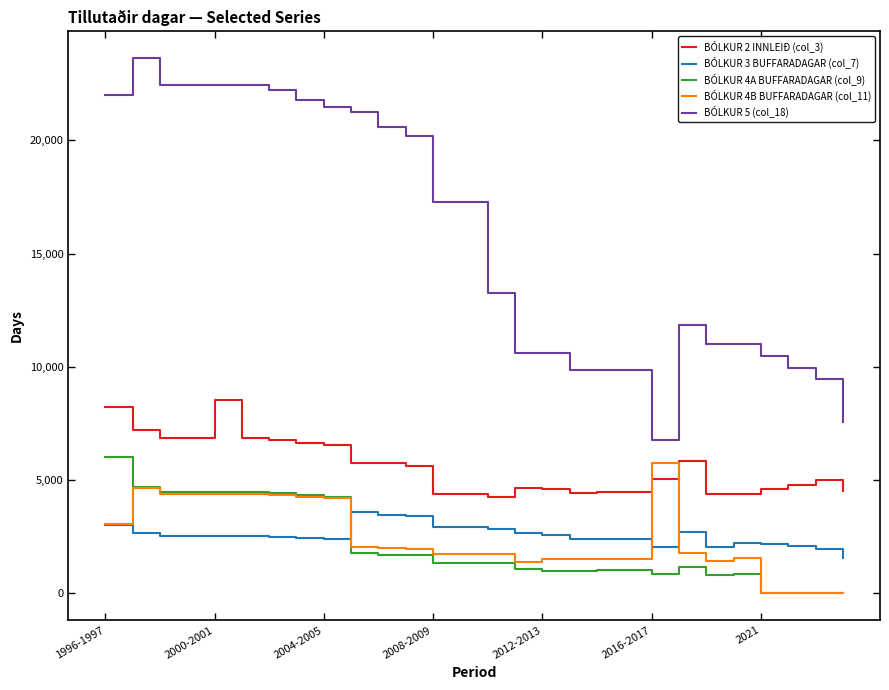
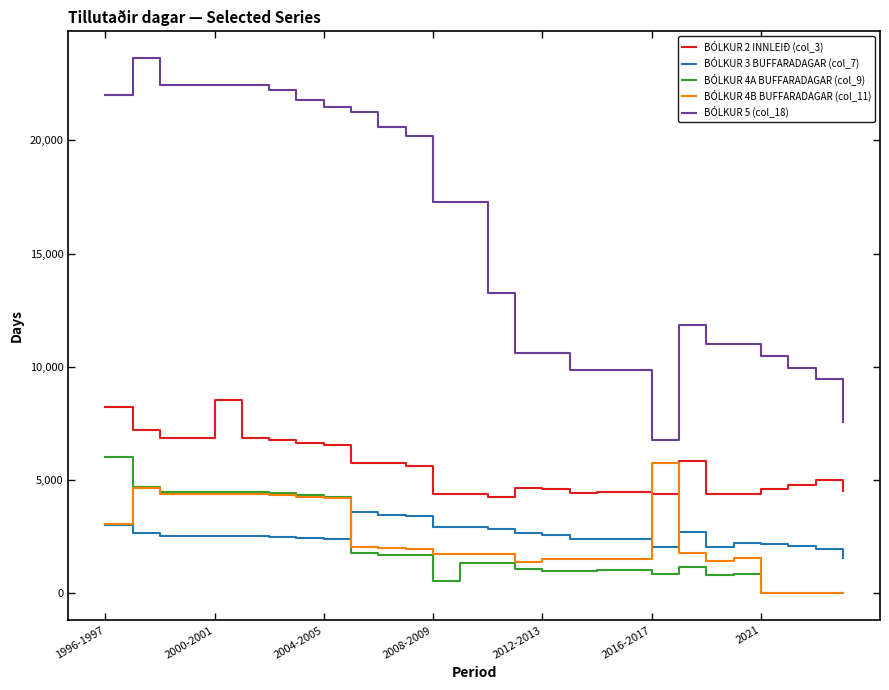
  {
    "BÓLKUR 2 INNLEIÐ (col_3)": {
      "1996-1997": "8,200",
      "2000-2001": "8,500",
      "2004-2005": "6,500",
      "2008-2009": "4,400",
      "2012-2013": "4,600",
-     "2016-2017": "5,100",
+     "2016-2017": "4,400",
      "2021": "4,600"
    },
    "BÓLKUR 3 BUFFARADAGAR (col_7)": {
      "2000-2001": "2,500",
      "2004-2005": "2,400",
      "2008-2009": "2,900",
      "2012-2013": "2,600",
      "2016-2017": "2,000",
      "2021": "2,200"
    },
    "BÓLKUR 4A BUFFARADAGAR (col_9)": {
      "1996-1997": "6,000",
-     "2008-2009": "1,300",
+     "2008-2009": "600",
      "2012-2013": "1,000",
      "2016-2017": "900"
    },
    "BÓLKUR 4B BUFFARADAGAR (col_11)": {
      "2008-2009": "1,800",
      "2012-2013": "1,500",
      "2016-2017": "5,700"
    },
    "BÓLKUR 5 (col_18)": {
      "1996-1997": "22,000",
      "2000-2001": "22,400",
      "2004-2005": "21,400",
      "2008-2009": "17,300",
      "2012-2013": "10,600",
      "2016-2017": "6,800",
      "2021": "10,500"
    }
  }
